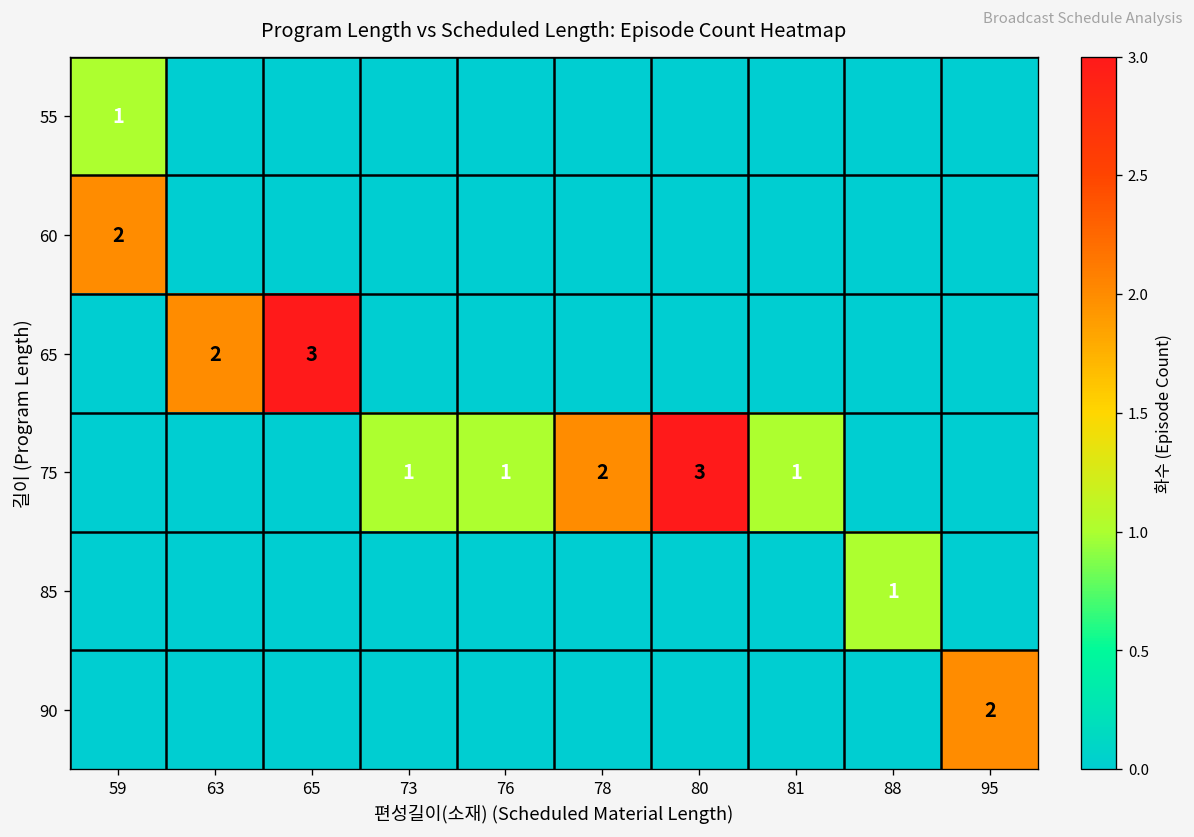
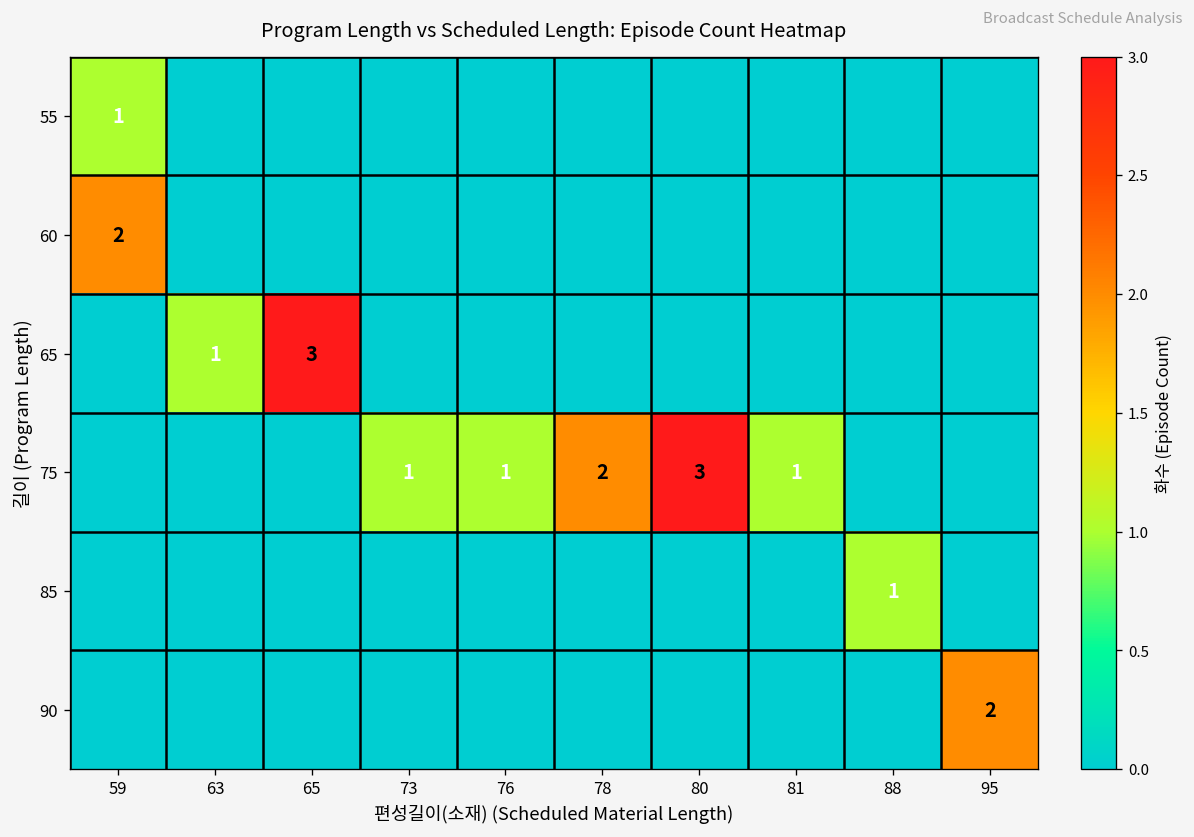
  {
    "55": {
      "59": 1
    },
    "60": {
      "59": 2
    },
    "65": {
-     "63": 2,
+     "63": 1,
      "65": 3
    },
    "75": {
      "73": 1,
      "76": 1,
      "78": 2,
      "80": 3,
      "81": 1
    },
    "85": {
      "88": 1
    },
    "90": {
      "95": 2
    }
  }
